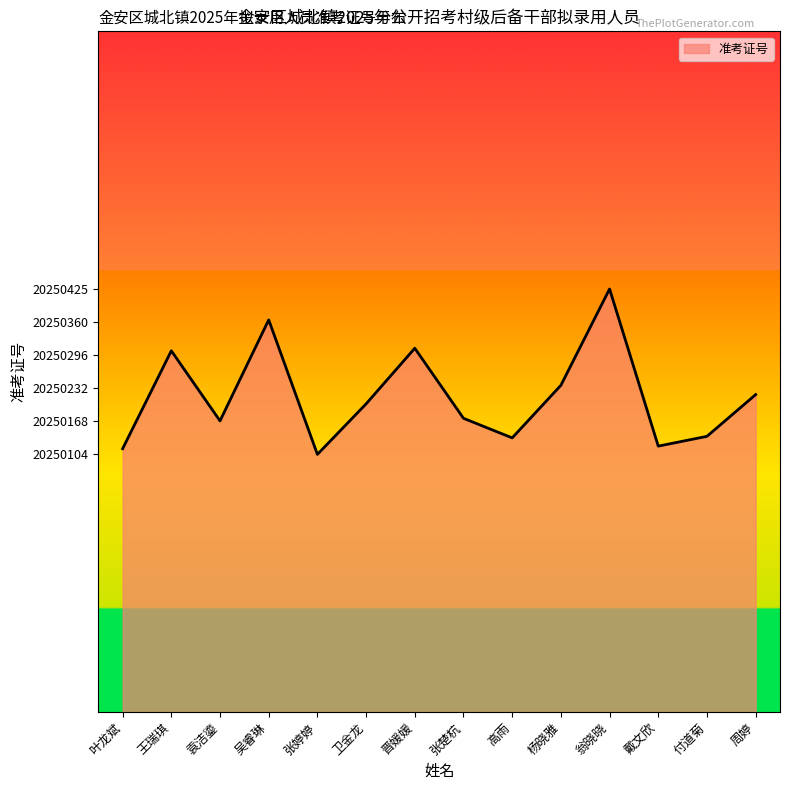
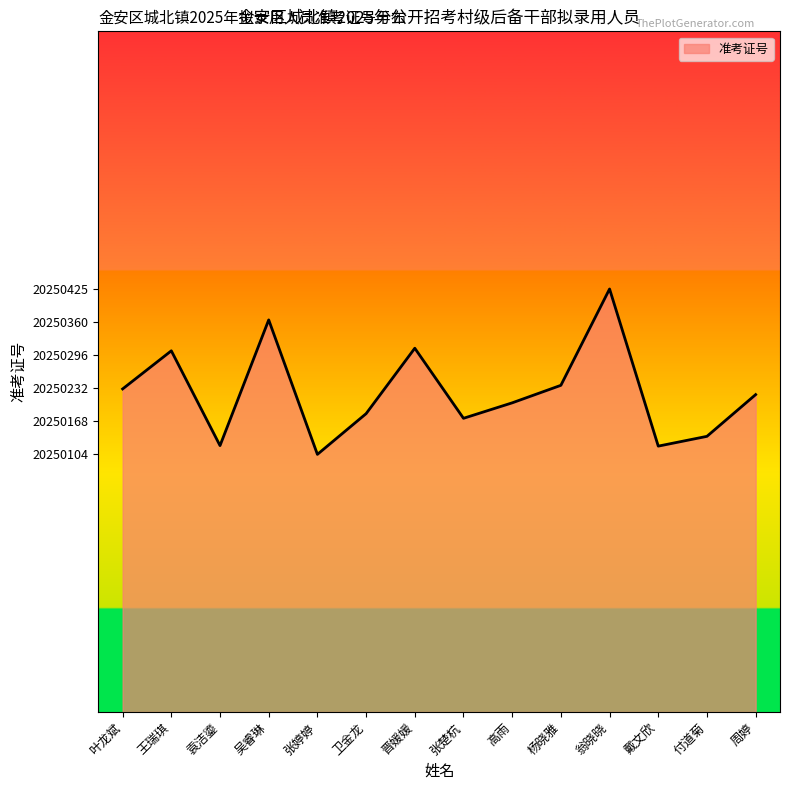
  {
-   "叶龙斌": 20250120,
+   "叶龙斌": 20250230,
    "王瑞琪": 20250310,
-   "袁洁鎏": 20250170,
+   "袁洁鎏": 20250120,
    "吴睿琳": 20250370,
    "张婷婷": 20250100,
-   "卫金龙": 20250200,
+   "卫金龙": 20250180,
    "晋媛媛": 20250310,
    "张楚杭": 20250170,
-   "高雨": 20250140,
+   "高雨": 20250200,
    "杨晓雅": 20250240,
    "翁晓晓": 20250430,
    "戴文欣": 20250120,
    "付道菊": 20250140,
    "周婷": 20250220
  }
